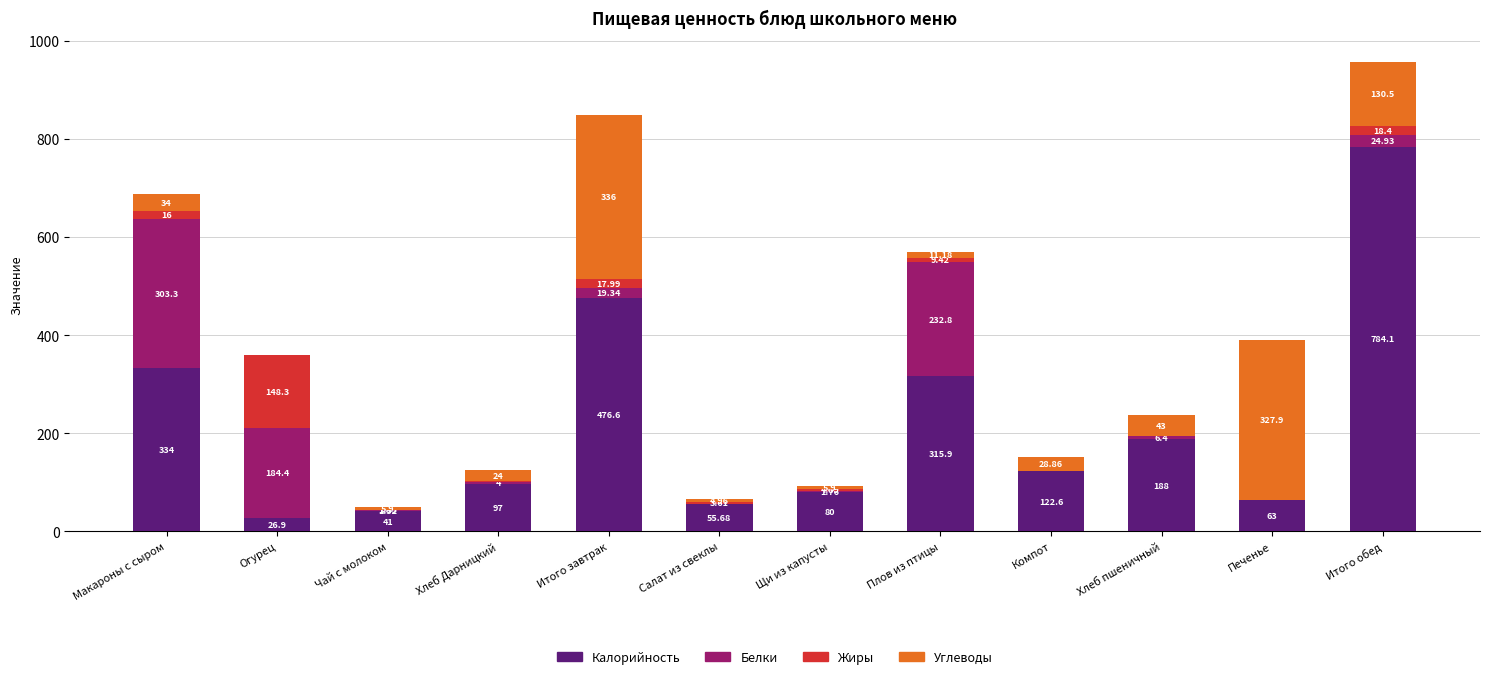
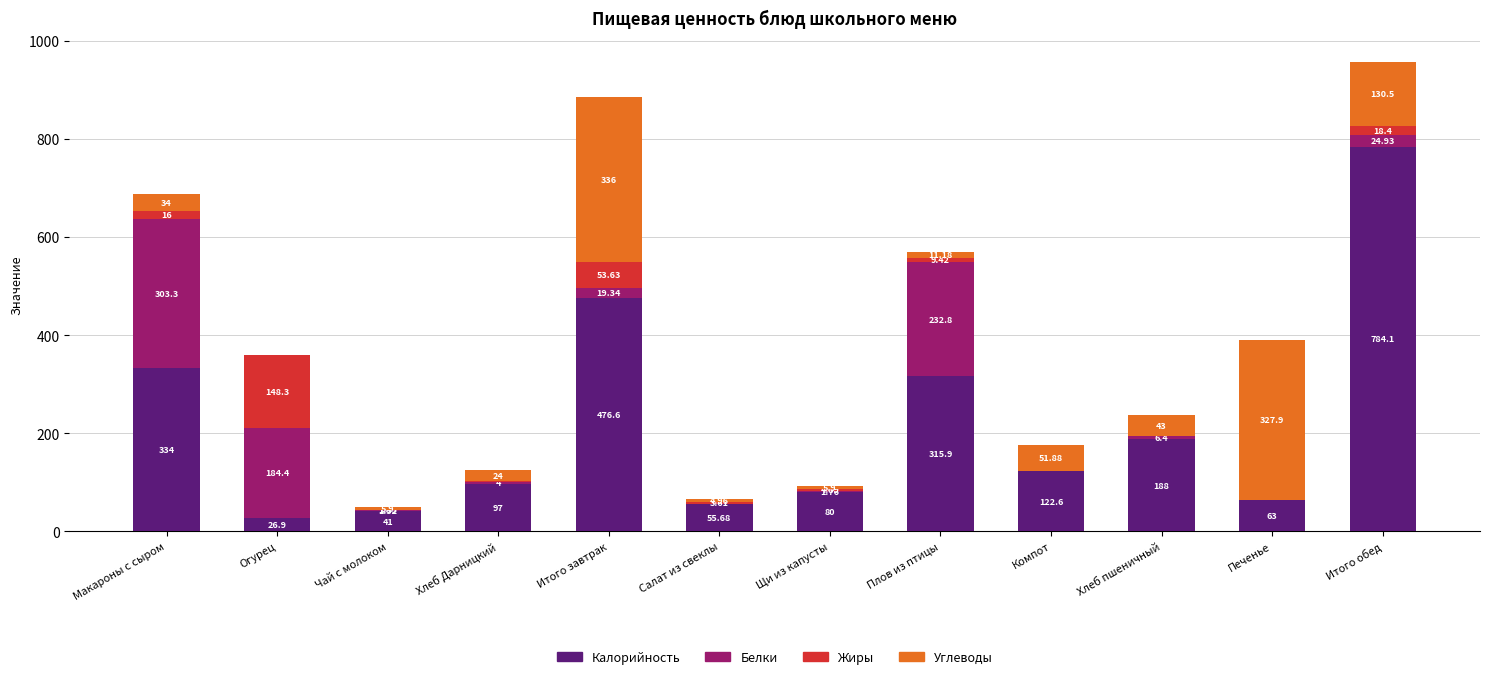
  {
    "Калорийность": {
      "Макароны с сыром": 334,
      "Огурец": 26.9,
      "Чай с молоком": 41,
      "Хлеб Дарницкий": 97,
      "Итого завтрак": 476.6,
      "Салат из свеклы": 55.68,
      "Щи из капусты": 80,
      "Плов из птицы": 315.9,
      "Компот": 122.6,
      "Хлеб пшеничный": 188,
      "Печенье": 63,
      "Итого обед": 784.1
    },
    "Белки": {
      "Макароны с сыром": 303.3,
      "Огурец": 184.4,
      "Итого завтрак": 19.34,
      "Плов из птицы": 232.8,
      "Хлеб пшеничный": 6.4,
      "Итого обед": 24.93
    },
    "Жиры": {
      "Макароны с сыром": 16,
      "Огурец": 148.3,
-     "Итого завтрак": 17.99,
+     "Итого завтрак": 53.63,
      "Салат из свеклы": 3.61,
      "Итого обед": 18.4
    },
    "Углеводы": {
      "Макароны с сыром": 34,
      "Хлеб Дарницкий": 24,
      "Итого завтрак": 336,
-     "Компот": 28.86,
+     "Компот": 51.88,
      "Хлеб пшеничный": 43,
      "Печенье": 327.9,
      "Итого обед": 130.5
    }
  }
